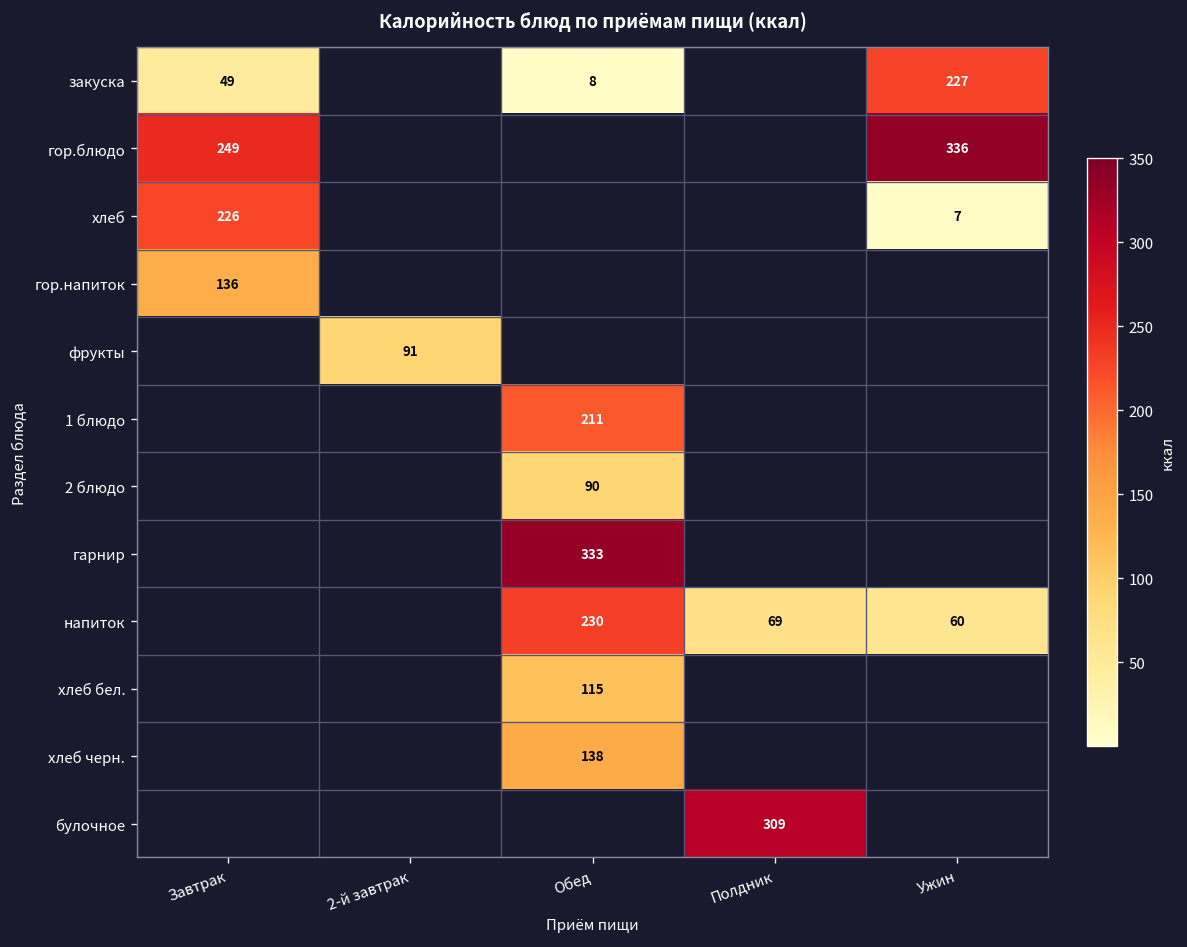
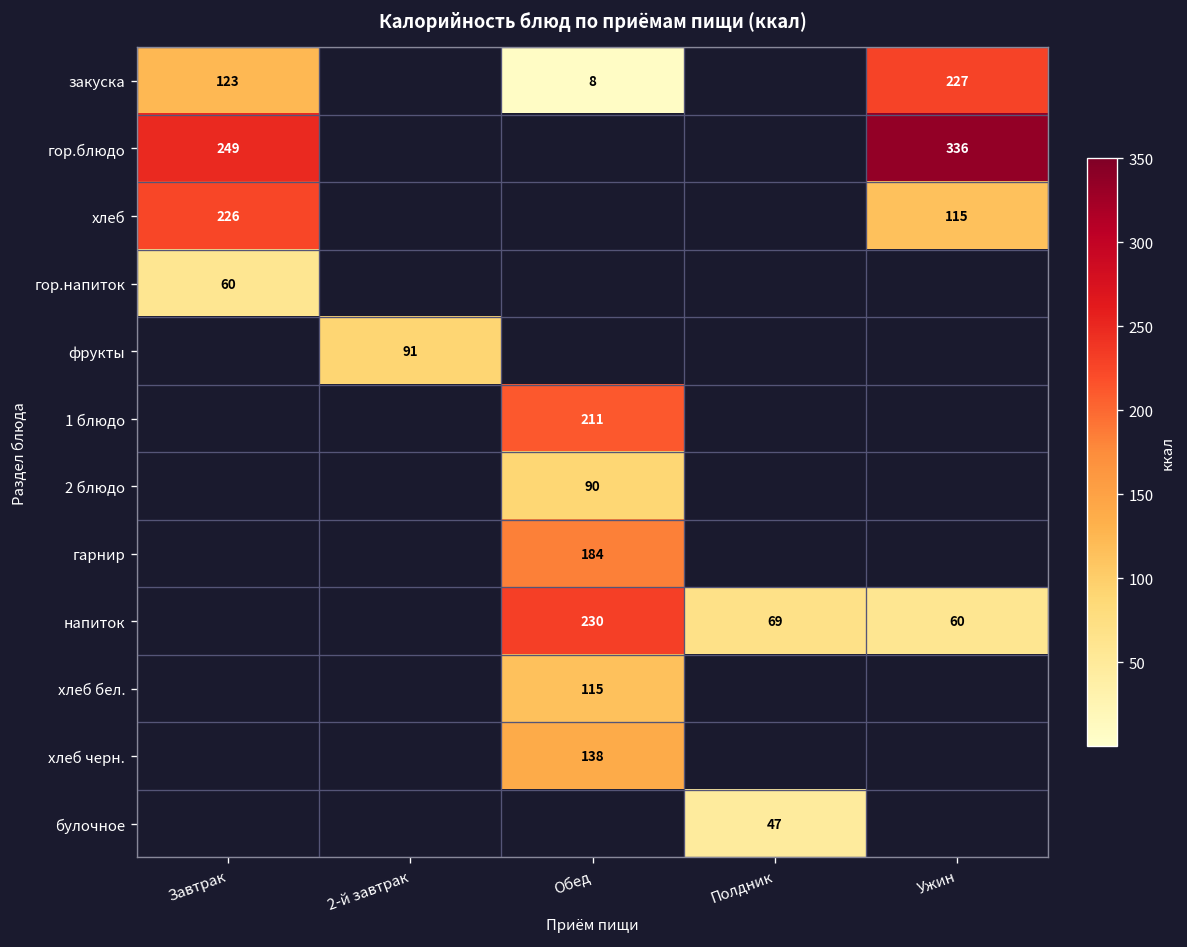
  {
    "закуска": {
-     "Завтрак": 49,
+     "Завтрак": 123,
      "Обед": 8,
      "Ужин": 227
    },
    "гор.блюдо": {
      "Завтрак": 249,
      "Ужин": 336
    },
    "хлеб": {
      "Завтрак": 226,
-     "Ужин": 7
+     "Ужин": 115
    },
    "гор.напиток": {
-     "Завтрак": 136
+     "Завтрак": 60
    },
    "фрукты": {
      "2-й завтрак": 91
    },
    "1 блюдо": {
      "Обед": 211
    },
    "2 блюдо": {
      "Обед": 90
    },
    "гарнир": {
-     "Обед": 333
+     "Обед": 184
    },
    "напиток": {
      "Обед": 230,
      "Полдник": 69,
      "Ужин": 60
    },
    "хлеб бел.": {
      "Обед": 115
    },
    "хлеб черн.": {
      "Обед": 138
    },
    "булочное": {
-     "Полдник": 309
+     "Полдник": 47
    }
  }
